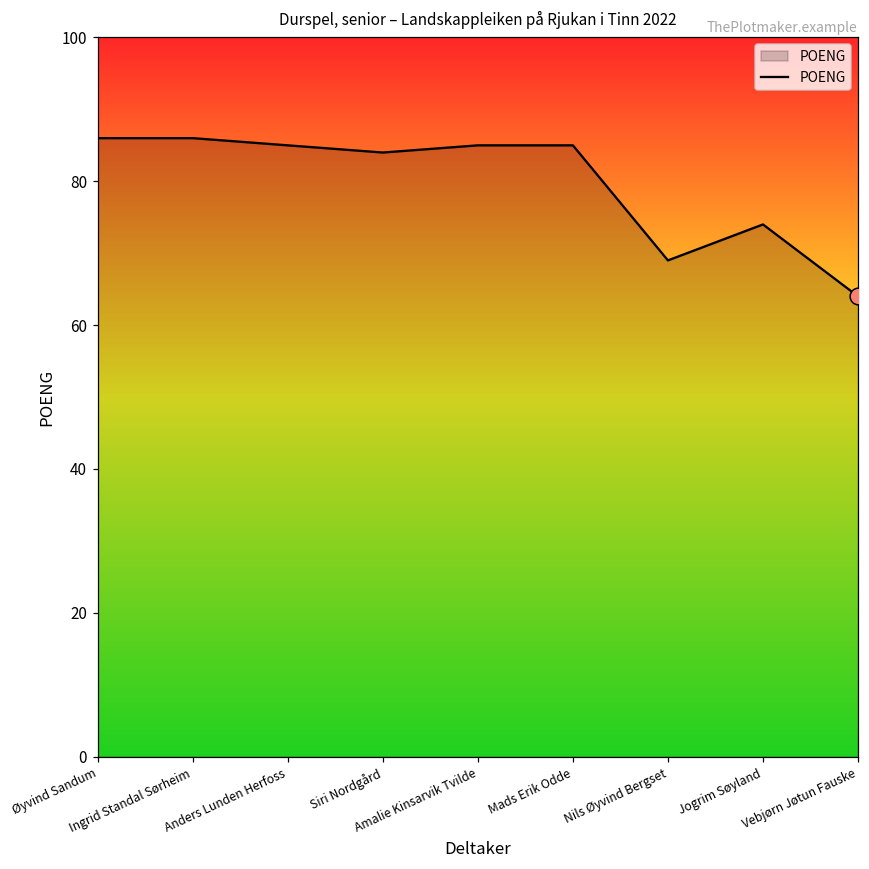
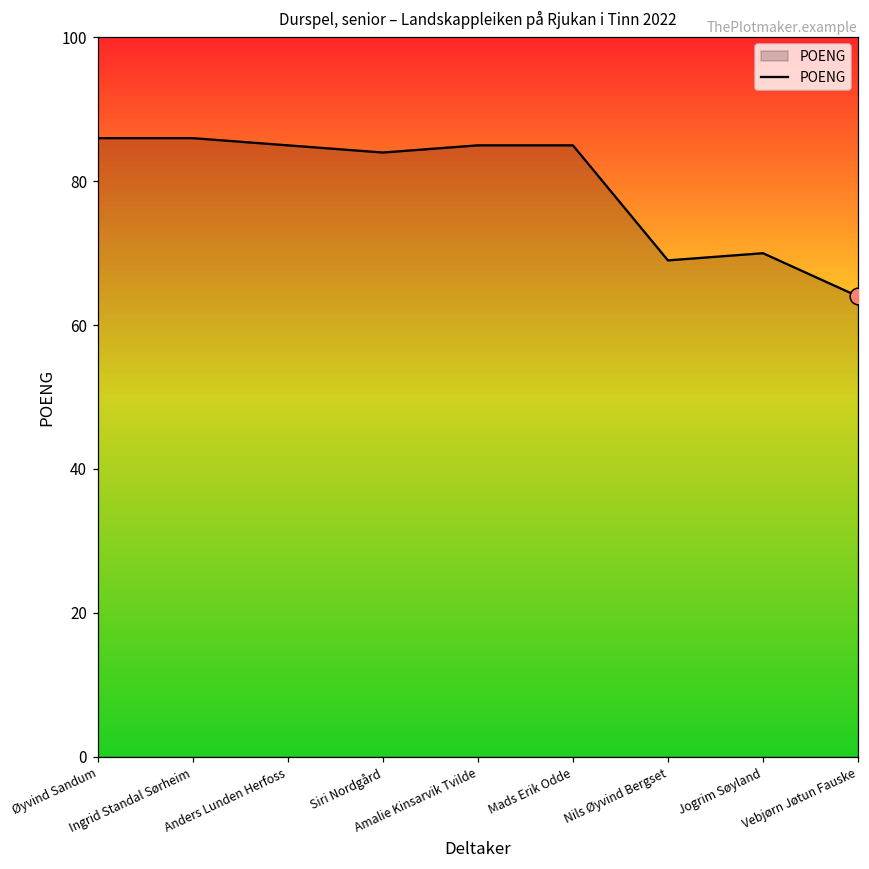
  {
    "POENG": {
      "Øyvind Sandum": 86,
      "Ingrid Standal Sørheim": 86,
      "Anders Lunden Herfoss": 85,
      "Siri Nordgård": 84,
      "Amalie Kinsarvik Tvilde": 85,
      "Mads Erik Odde": 85,
      "Nils Øyvind Bergset": 69,
-     "Jogrim Søyland": 74
+     "Jogrim Søyland": 70
    }
  }
